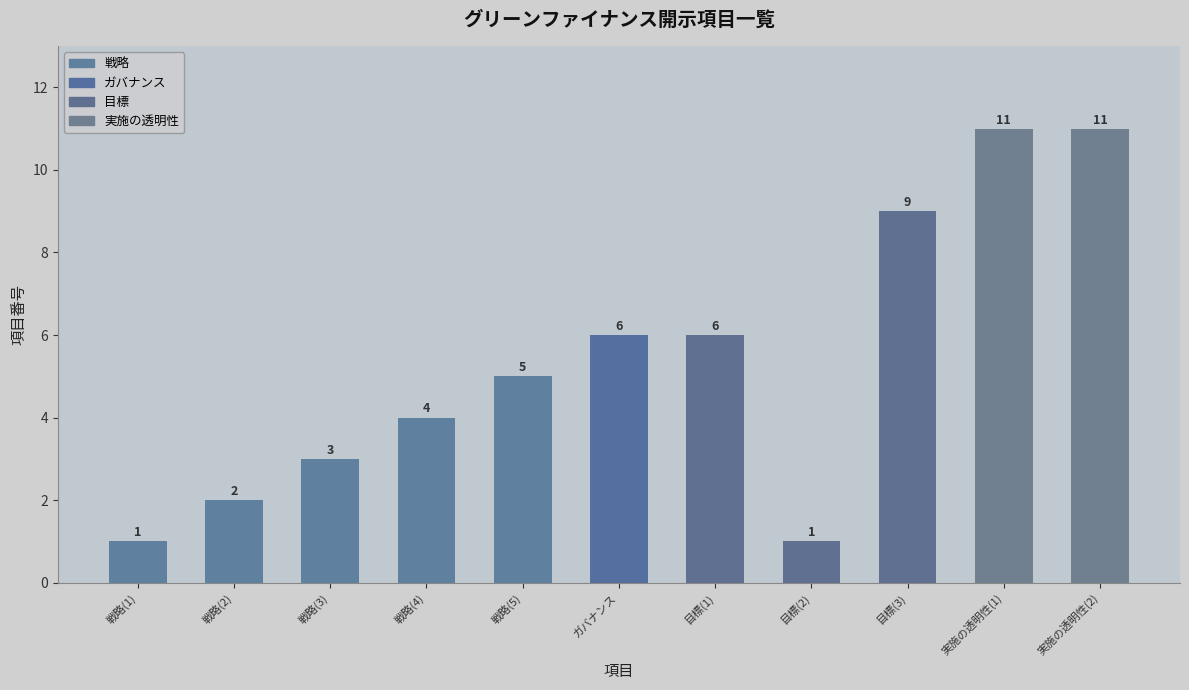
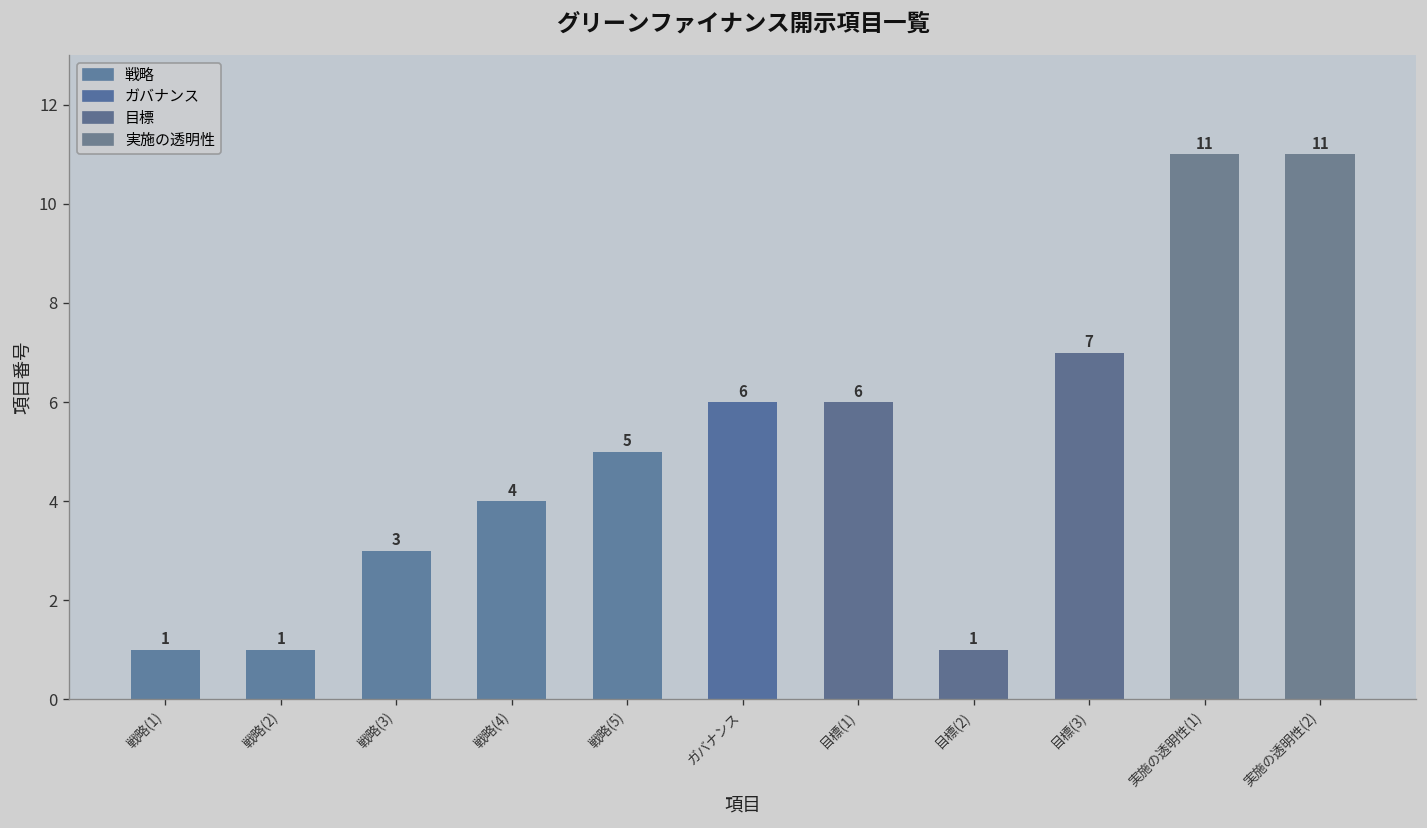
  {
    "戦略(1)": 1,
-   "戦略(2)": 2,
+   "戦略(2)": 1,
    "戦略(3)": 3,
    "戦略(4)": 4,
    "戦略(5)": 5,
    "ガバナンス": 6,
    "目標(1)": 6,
    "目標(2)": 1,
-   "目標(3)": 9,
+   "目標(3)": 7,
    "実施の透明性(1)": 11,
    "実施の透明性(2)": 11
  }
